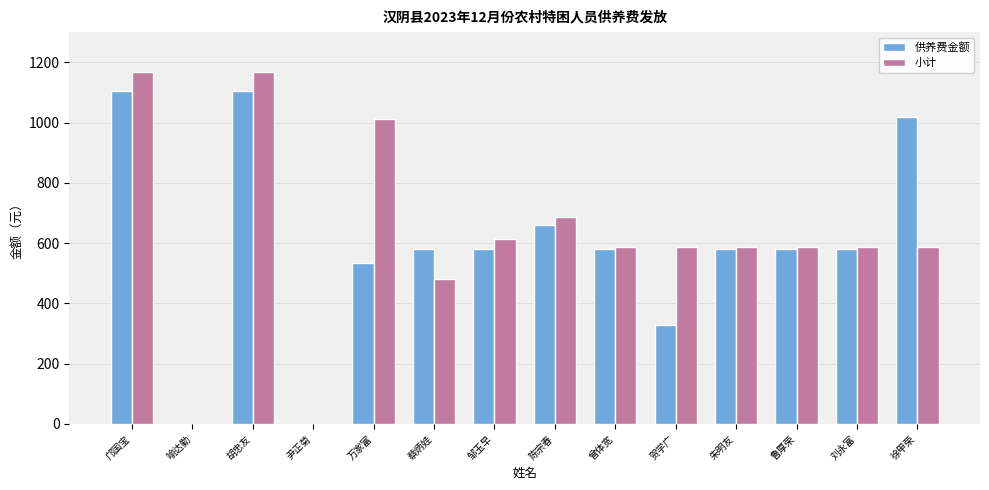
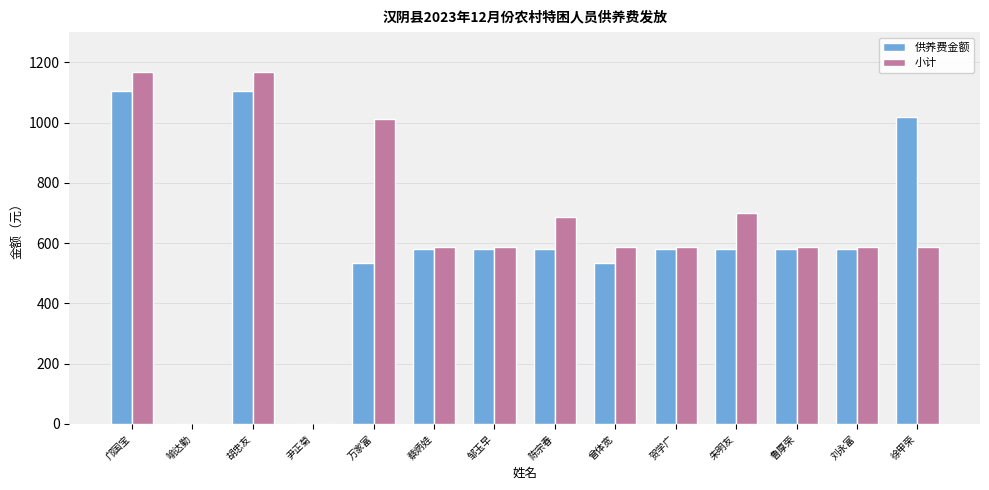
  {
    "供养费金额": {
      "邝国宝": 1100,
      "喻达勤": 0,
      "胡忠友": 1100,
      "尹正菊": 0,
      "万家富": 530,
      "蔡炳娃": 580,
      "邹玉早": 580,
-     "陈宗春": 660,
-     "曾体宽": 580,
-     "贺学广": 330,
+     "陈宗春": 580,
+     "曾体宽": 530,
+     "贺学广": 580,
      "朱明友": 580,
      "鲁厚荣": 580,
      "刘永富": 580,
      "徐甲荣": 1020
    },
    "小计": {
      "邝国宝": 1170,
      "喻达勤": 0,
      "胡忠友": 1170,
      "尹正菊": 0,
      "万家富": 1010,
-     "蔡炳娃": 480,
-     "邹玉早": 620,
+     "蔡炳娃": 590,
+     "邹玉早": 590,
      "陈宗春": 690,
      "曾体宽": 590,
      "贺学广": 590,
-     "朱明友": 590,
+     "朱明友": 700,
      "鲁厚荣": 590,
      "刘永富": 590,
      "徐甲荣": 590
    }
  }
